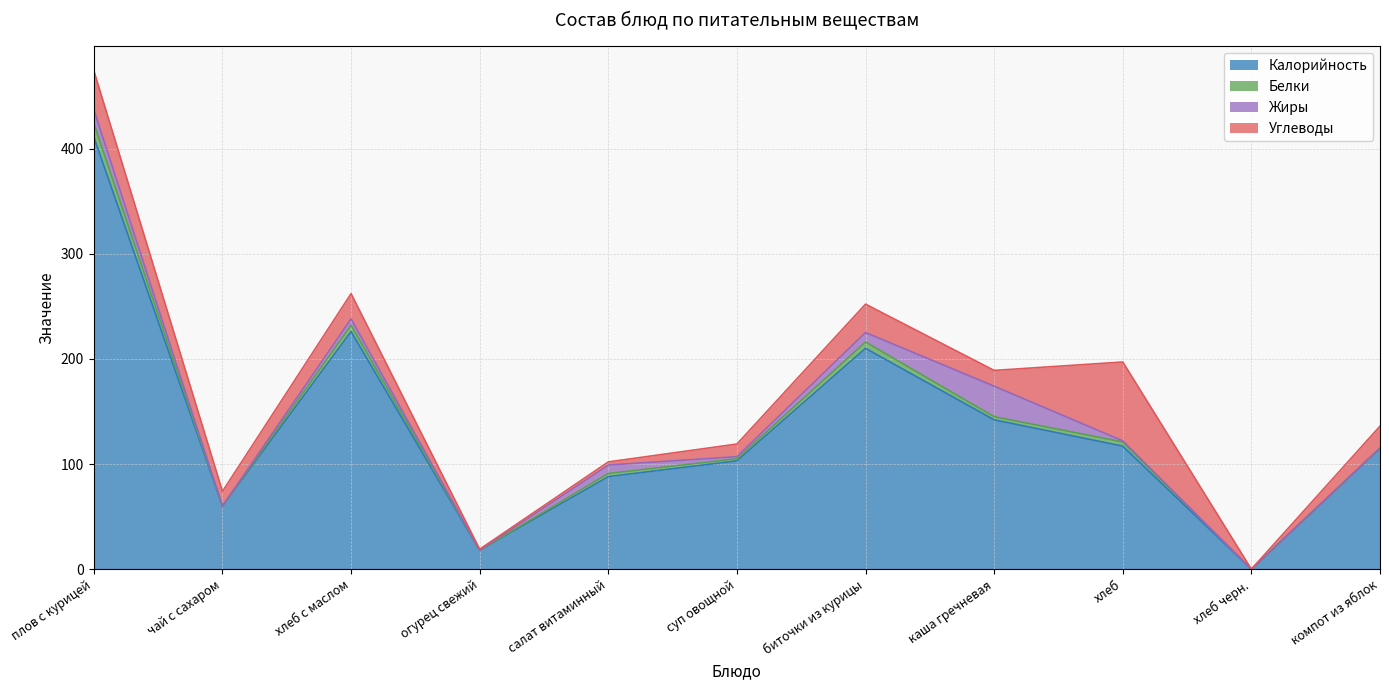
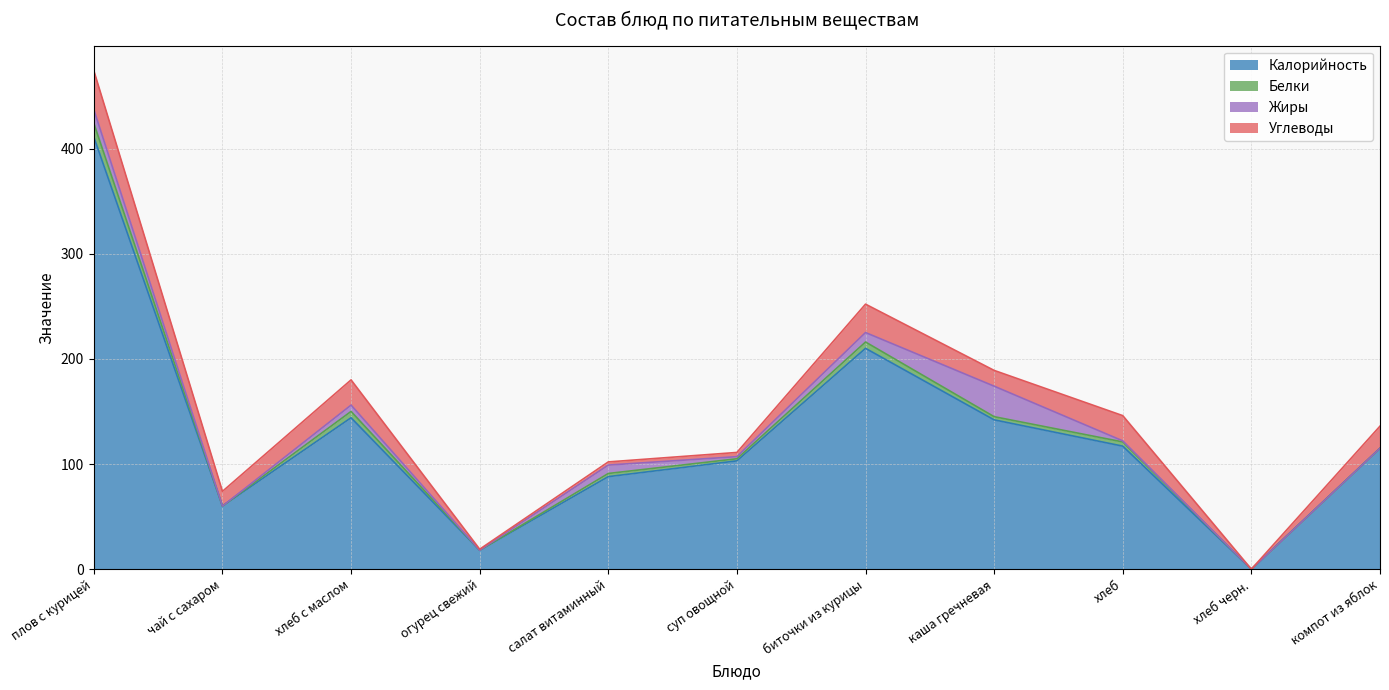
  {
    "Калорийность": {
      "плов с курицей": 411,
-     "хлеб с маслом": 226,
+     "хлеб с маслом": 144,
      "салат витаминный": 88,
      "биточки из курицы": 210,
      "каша гречневая": 142,
      "хлеб": 117
    },
    "Белки": {
      "плов с курицей": 13,
      "хлеб с маслом": 6,
      "салат витаминный": 3,
      "биточки из курицы": 6,
      "каша гречневая": 3
    },
    "Жиры": {
      "плов с курицей": 13,
      "хлеб с маслом": 6,
      "салат витаминный": 8,
      "биточки из курицы": 9,
      "каша гречневая": 29
    },
    "Углеводы": {
      "плов с курицей": 37,
      "чай с сахаром": 14,
      "хлеб с маслом": 24,
      "салат витаминный": 3,
-     "суп овощной": 12,
+     "суп овощной": 4,
      "биточки из курицы": 27,
      "каша гречневая": 15,
-     "хлеб": 75,
+     "хлеб": 24,
      "компот из яблок": 21
    }
  }
